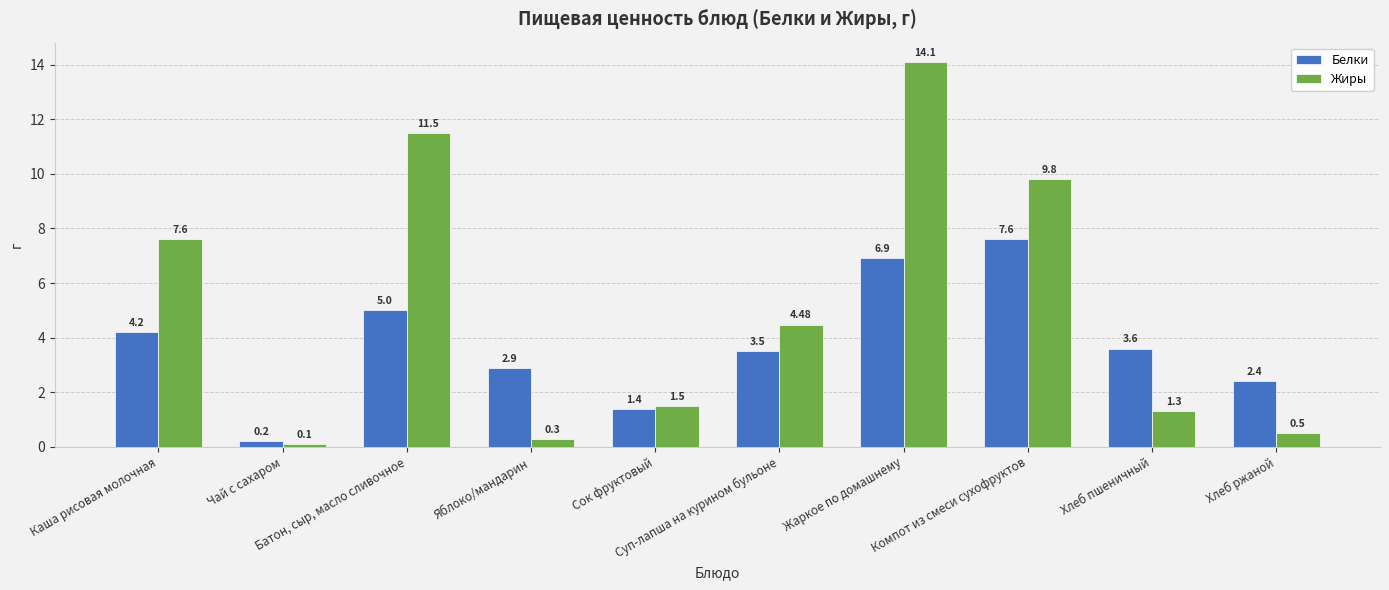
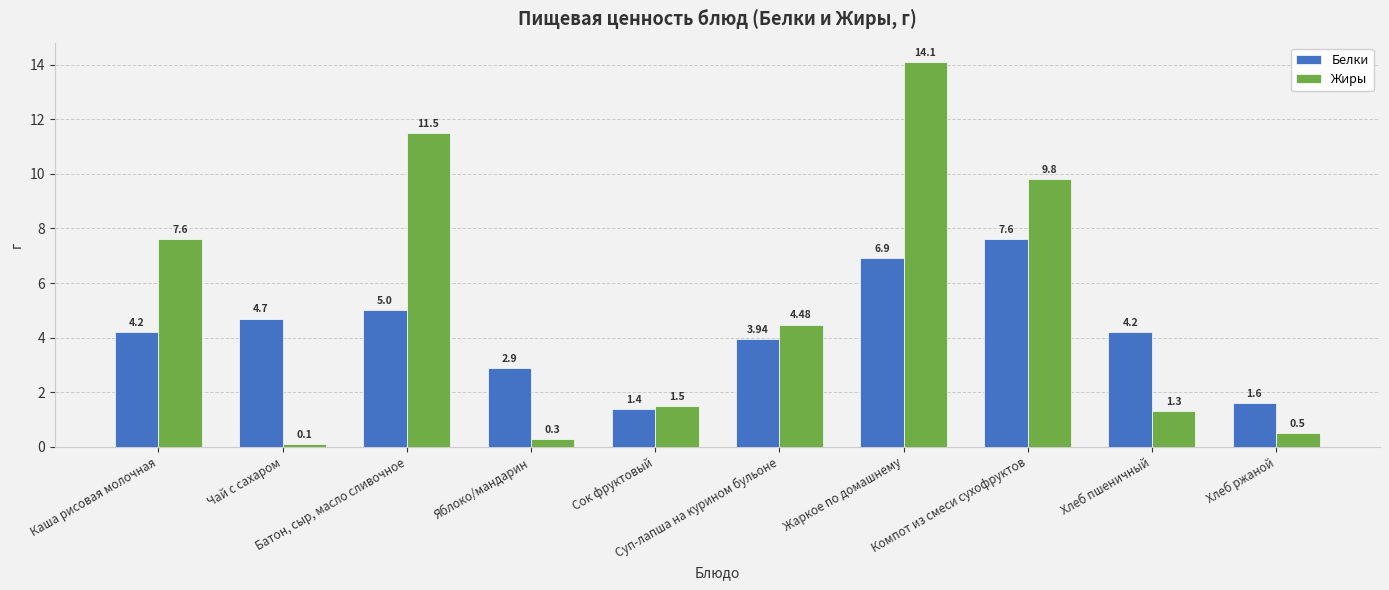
  {
    "Белки": {
      "Каша рисовая молочная": 4.2,
-     "Чай с сахаром": 0.2,
+     "Чай с сахаром": 4.7,
      "Батон, сыр, масло сливочное": 5.0,
      "Яблоко/мандарин": 2.9,
      "Сок фруктовый": 1.4,
-     "Суп-лапша на курином бульоне": 3.5,
+     "Суп-лапша на курином бульоне": 3.94,
      "Жаркое по домашнему": 6.9,
      "Компот из смеси сухофруктов": 7.6,
-     "Хлеб пшеничный": 3.6,
-     "Хлеб ржаной": 2.4
+     "Хлеб пшеничный": 4.2,
+     "Хлеб ржаной": 1.6
    },
    "Жиры": {
      "Каша рисовая молочная": 7.6,
      "Чай с сахаром": 0.1,
      "Батон, сыр, масло сливочное": 11.5,
      "Яблоко/мандарин": 0.3,
      "Сок фруктовый": 1.5,
      "Суп-лапша на курином бульоне": 4.48,
      "Жаркое по домашнему": 14.1,
      "Компот из смеси сухофруктов": 9.8,
      "Хлеб пшеничный": 1.3,
      "Хлеб ржаной": 0.5
    }
  }
